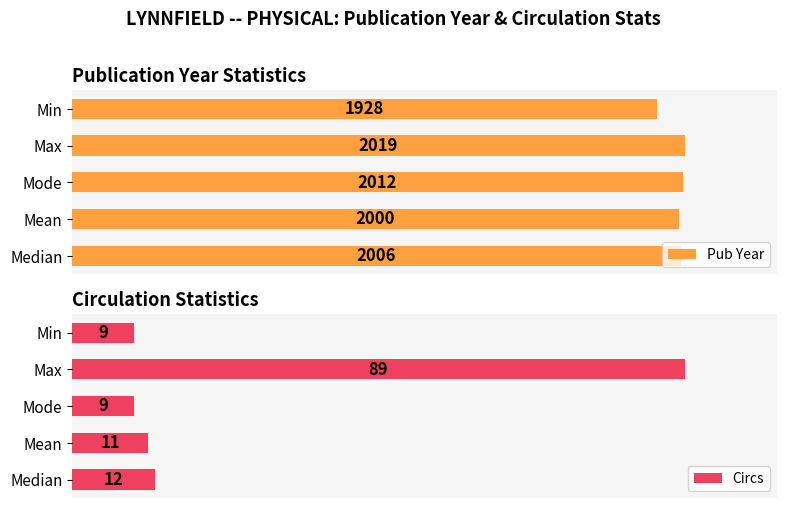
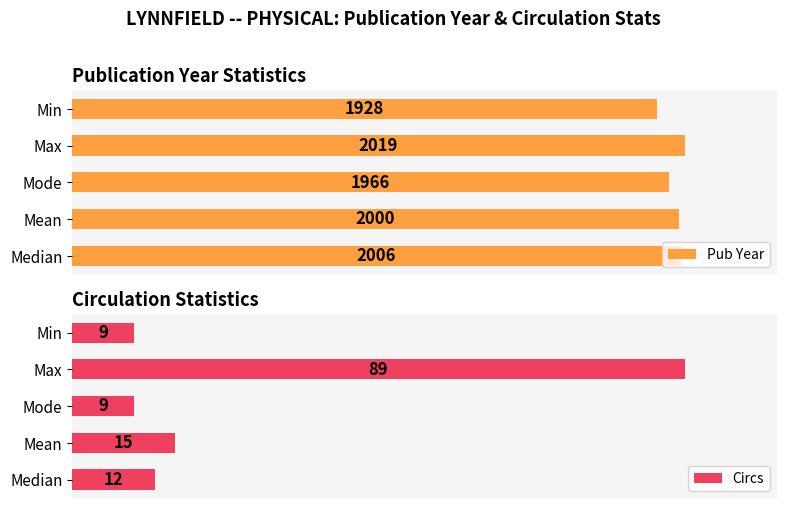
  {
    "Publication Year Statistics": {
      "Min": 1928,
      "Max": 2019,
-     "Mode": 2012,
+     "Mode": 1966,
      "Mean": 2000
    },
    "Circulation Statistics": {
      "Min": 9,
      "Max": 89,
      "Mode": 9,
-     "Mean": 11,
+     "Mean": 15,
      "Median": 12
    }
  }
